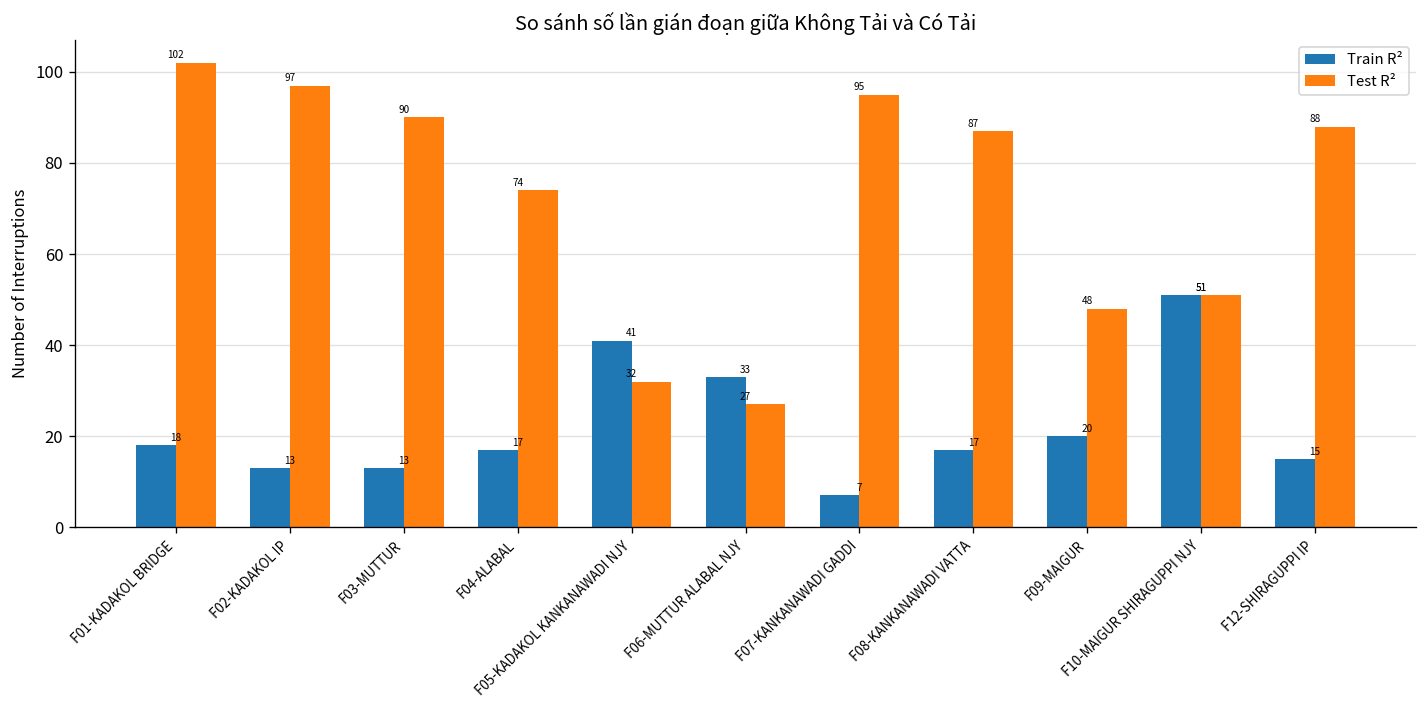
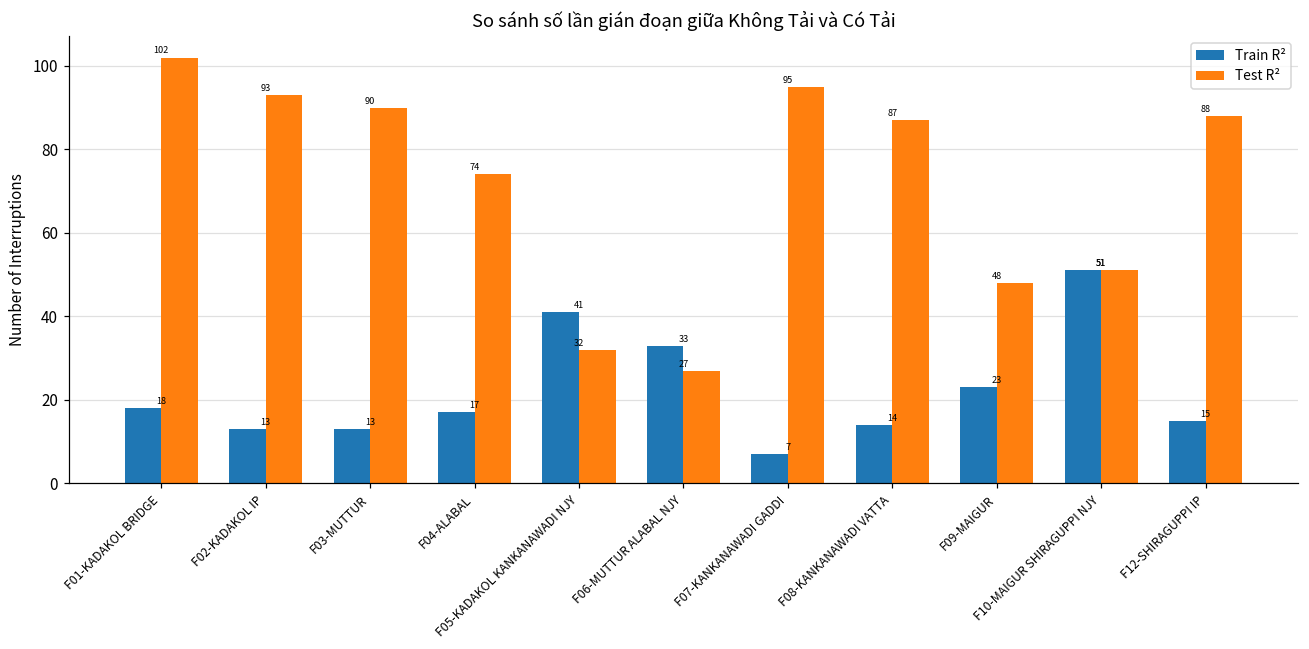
  {
    "Train R²": {
      "F01-KADAKOL BRIDGE": 18,
      "F02-KADAKOL IP": 13,
      "F03-MUTTUR": 13,
      "F04-ALABAL": 17,
      "F05-KADAKOL KANKANAWADI NJY": 41,
      "F06-MUTTUR ALABAL NJY": 33,
      "F07-KANKANAWADI GADDI": 7,
-     "F08-KANKANAWADI VATTA": 17,
-     "F09-MAIGUR": 20,
+     "F08-KANKANAWADI VATTA": 14,
+     "F09-MAIGUR": 23,
      "F12-SHIRAGUPPI IP": 15
    },
    "Test R²": {
      "F01-KADAKOL BRIDGE": 102,
-     "F02-KADAKOL IP": 97,
+     "F02-KADAKOL IP": 93,
      "F03-MUTTUR": 90,
      "F04-ALABAL": 74,
      "F05-KADAKOL KANKANAWADI NJY": 32,
      "F06-MUTTUR ALABAL NJY": 27,
      "F07-KANKANAWADI GADDI": 95,
      "F08-KANKANAWADI VATTA": 87,
      "F09-MAIGUR": 48,
      "F12-SHIRAGUPPI IP": 88
    }
  }
